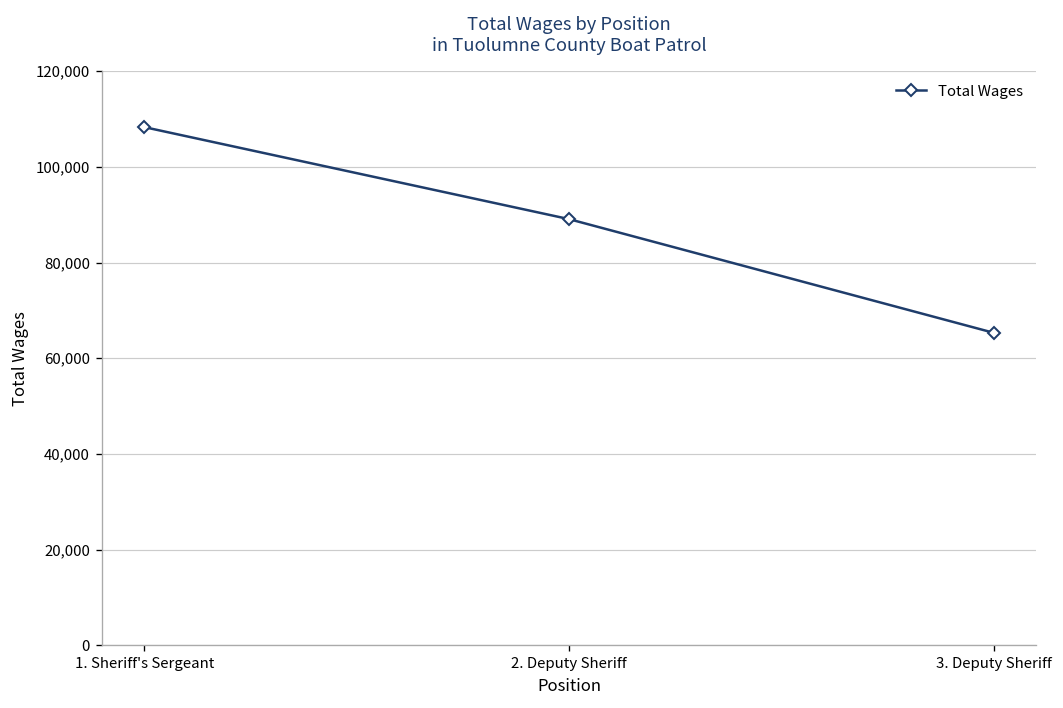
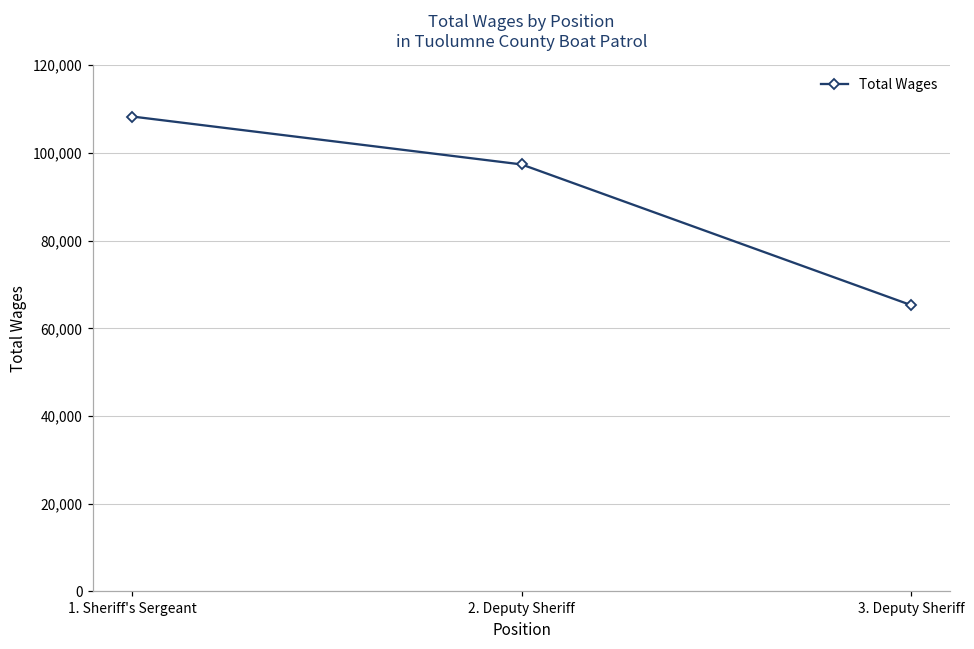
  {
    "1. Sheriff's Sergeant": "108,000",
-   "2. Deputy Sheriff": "89,000",
+   "2. Deputy Sheriff": "97,000",
    "3. Deputy Sheriff": "65,000"
  }
